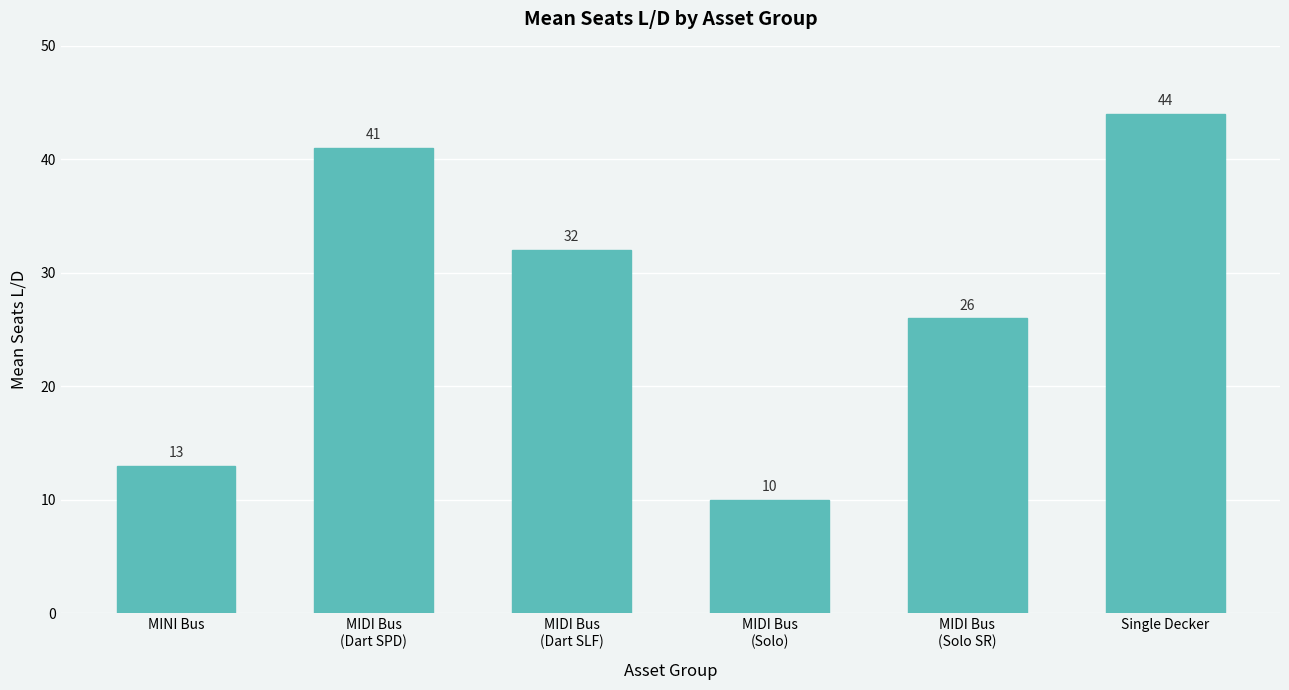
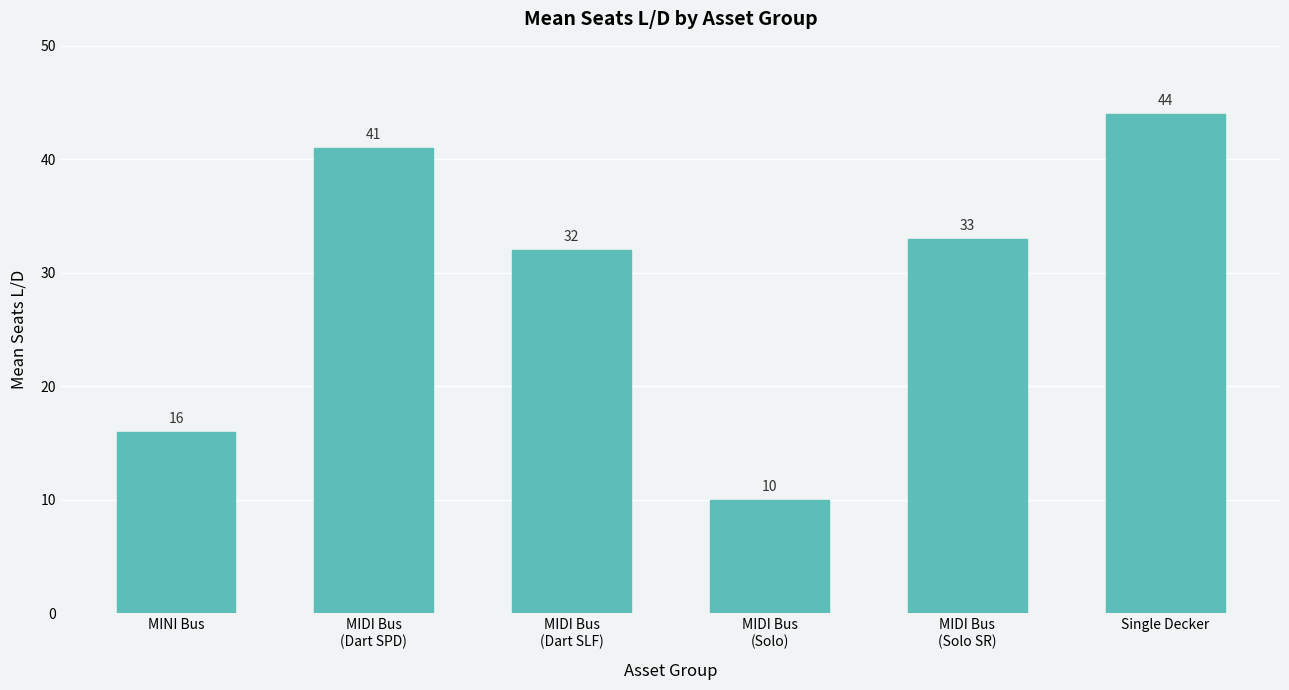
  {
-   "MINI Bus": 13,
+   "MINI Bus": 16,
    "MIDI Bus (Dart SPD)": 41,
    "MIDI Bus (Dart SLF)": 32,
    "MIDI Bus (Solo)": 10,
-   "MIDI Bus (Solo SR)": 26,
+   "MIDI Bus (Solo SR)": 33,
    "Single Decker": 44
  }
